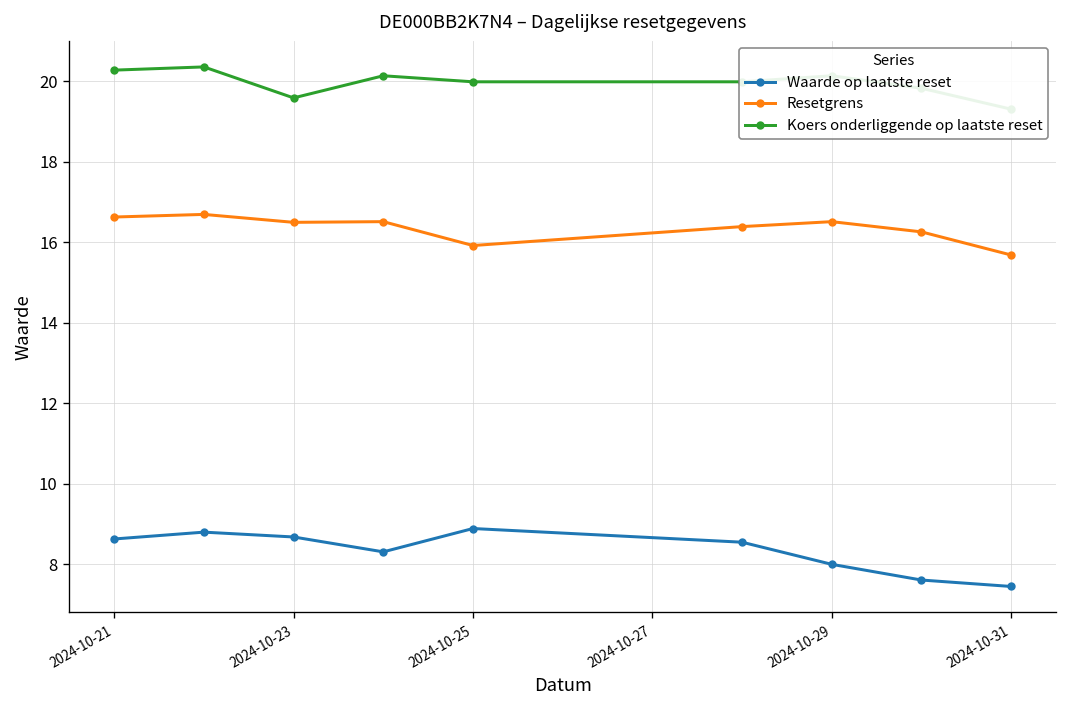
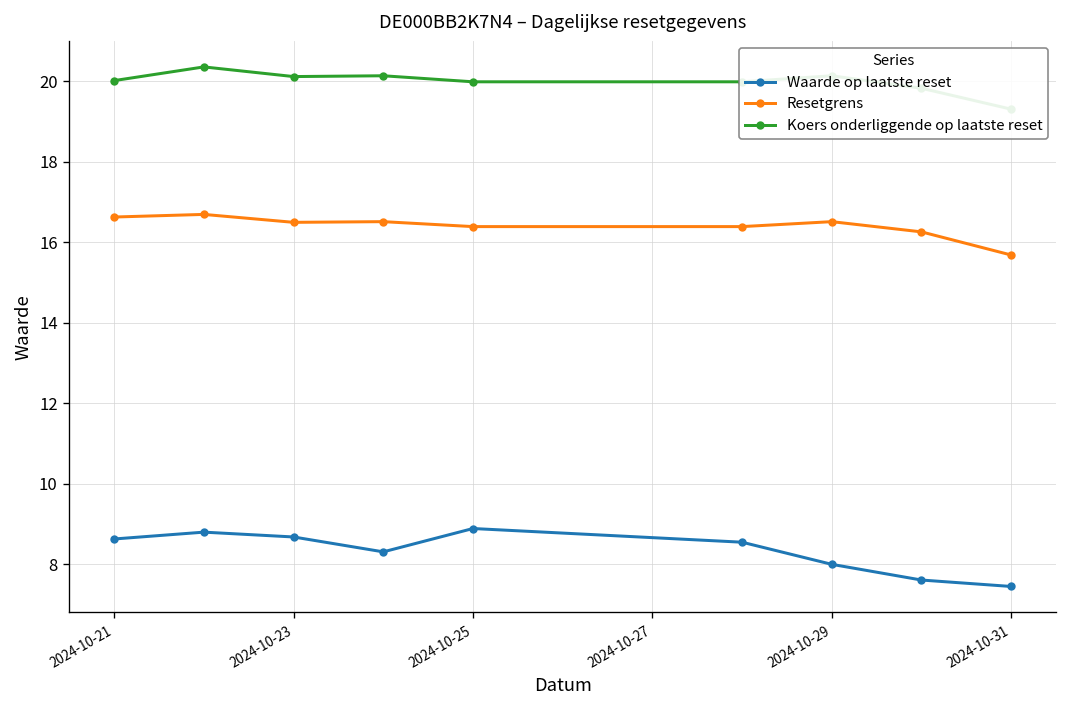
  {
    "Waarde op laatste reset": {
      "2024-10-21": 8.6,
      "2024-10-23": 8.7,
      "2024-10-25": 8.9,
      "2024-10-29": 8.0,
      "2024-10-31": 7.5
    },
    "Resetgrens": {
      "2024-10-21": 16.6,
      "2024-10-23": 16.5,
-     "2024-10-25": 15.9,
+     "2024-10-25": 16.4,
      "2024-10-29": 16.5,
      "2024-10-31": 15.7
    },
    "Koers onderliggende op laatste reset": {
-     "2024-10-21": 20.3,
-     "2024-10-23": 19.6,
+     "2024-10-21": 20.0,
+     "2024-10-23": 20.1,
      "2024-10-25": 20.0
    }
  }
